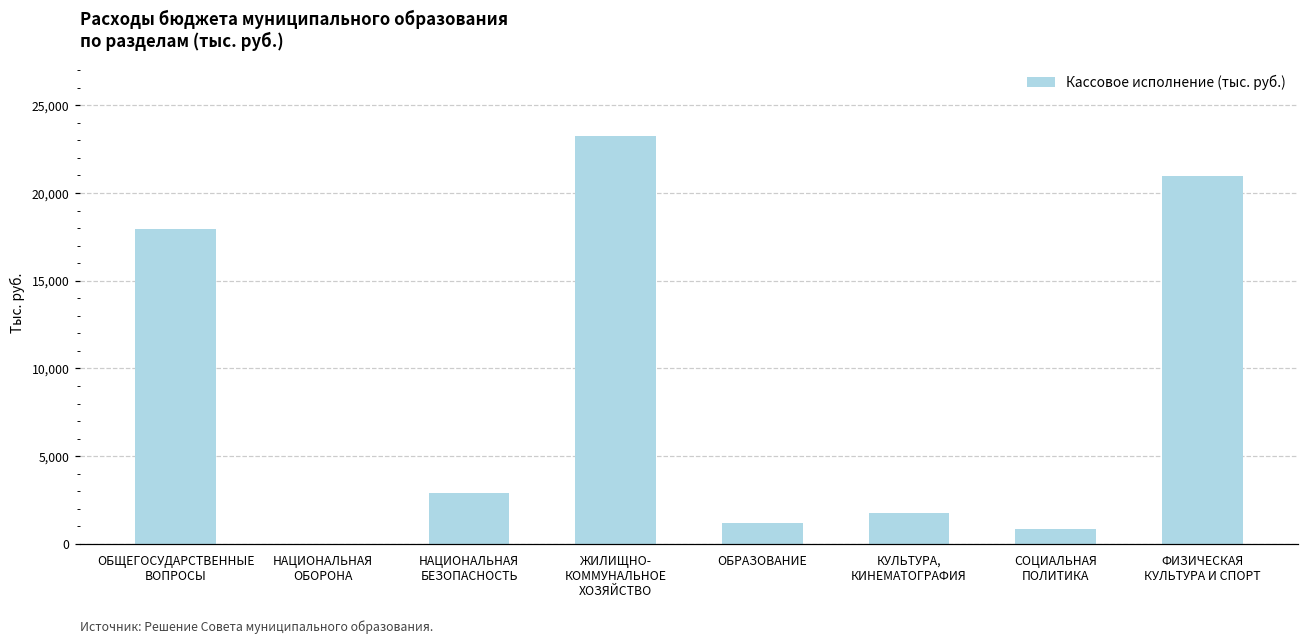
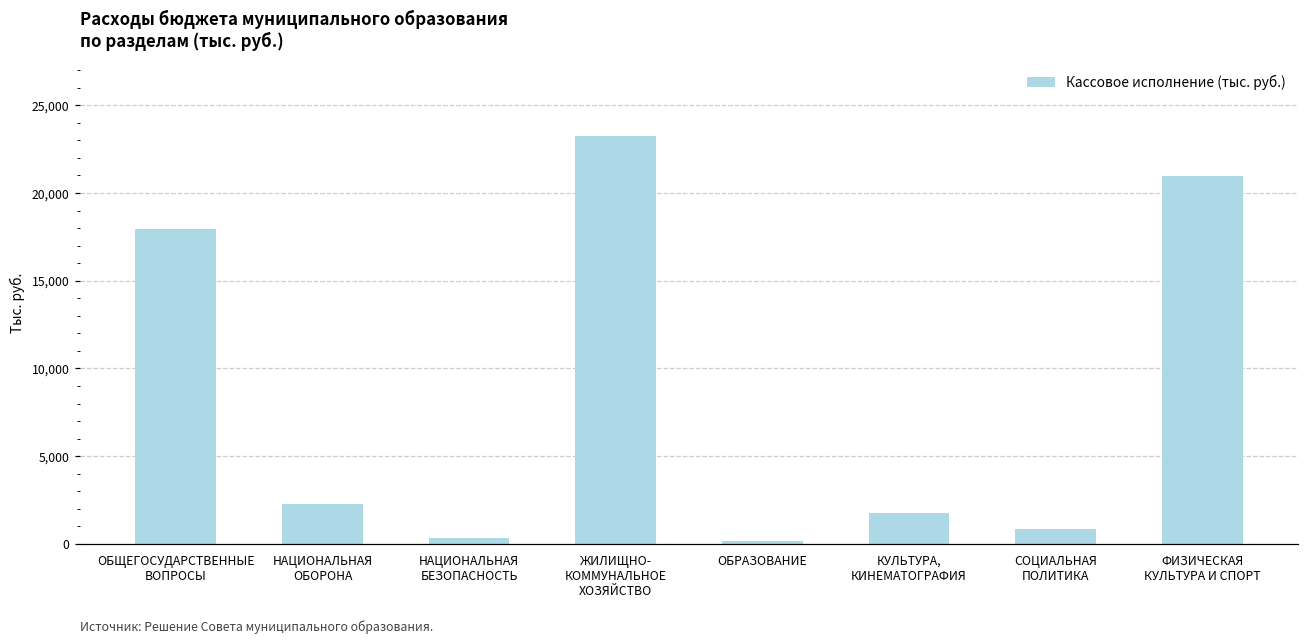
  {
    "ОБЩЕГОСУДАРСТВЕННЫЕ ВОПРОСЫ": "18,000",
-   "НАЦИОНАЛЬНАЯ ОБОРОНА": "0",
-   "НАЦИОНАЛЬНАЯ БЕЗОПАСНОСТЬ": "2,900",
+   "НАЦИОНАЛЬНАЯ ОБОРОНА": "2,300",
+   "НАЦИОНАЛЬНАЯ БЕЗОПАСНОСТЬ": "300",
    "ЖИЛИЩНО- КОММУНАЛЬНОЕ ХОЗЯЙСТВО": "23,300",
-   "ОБРАЗОВАНИЕ": "1,200",
+   "ОБРАЗОВАНИЕ": "200",
    "КУЛЬТУРА, КИНЕМАТОГРАФИЯ": "1,700",
    "СОЦИАЛЬНАЯ ПОЛИТИКА": "800",
    "ФИЗИЧЕСКАЯ КУЛЬТУРА И СПОРТ": "20,900"
  }
